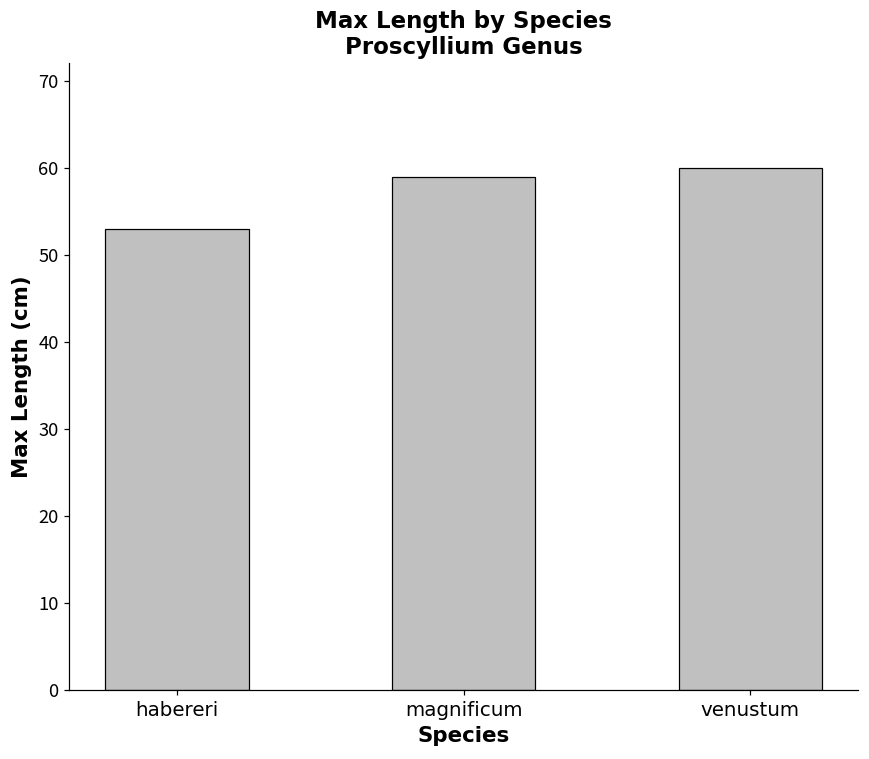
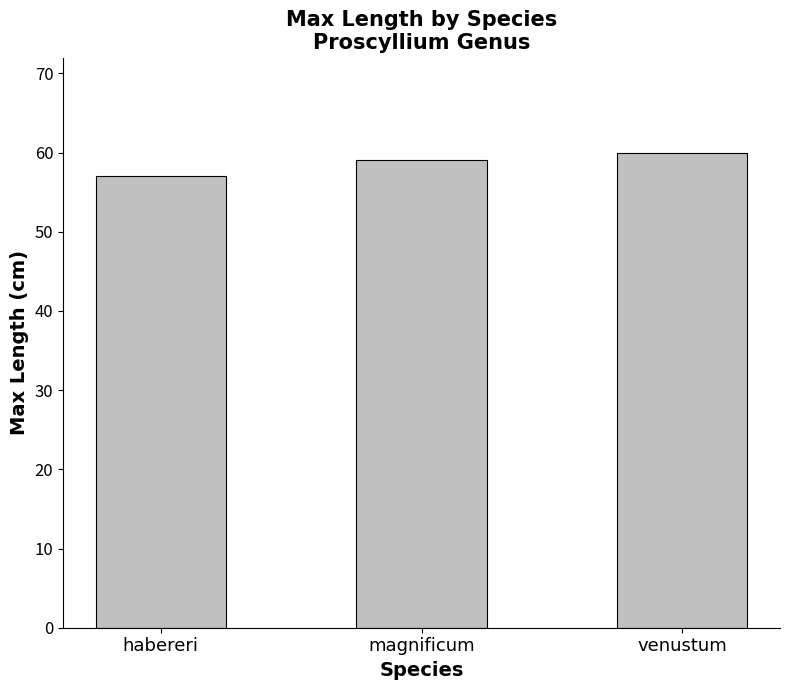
  {
-   "habereri": 53,
+   "habereri": 57,
    "magnificum": 59,
    "venustum": 60
  }
